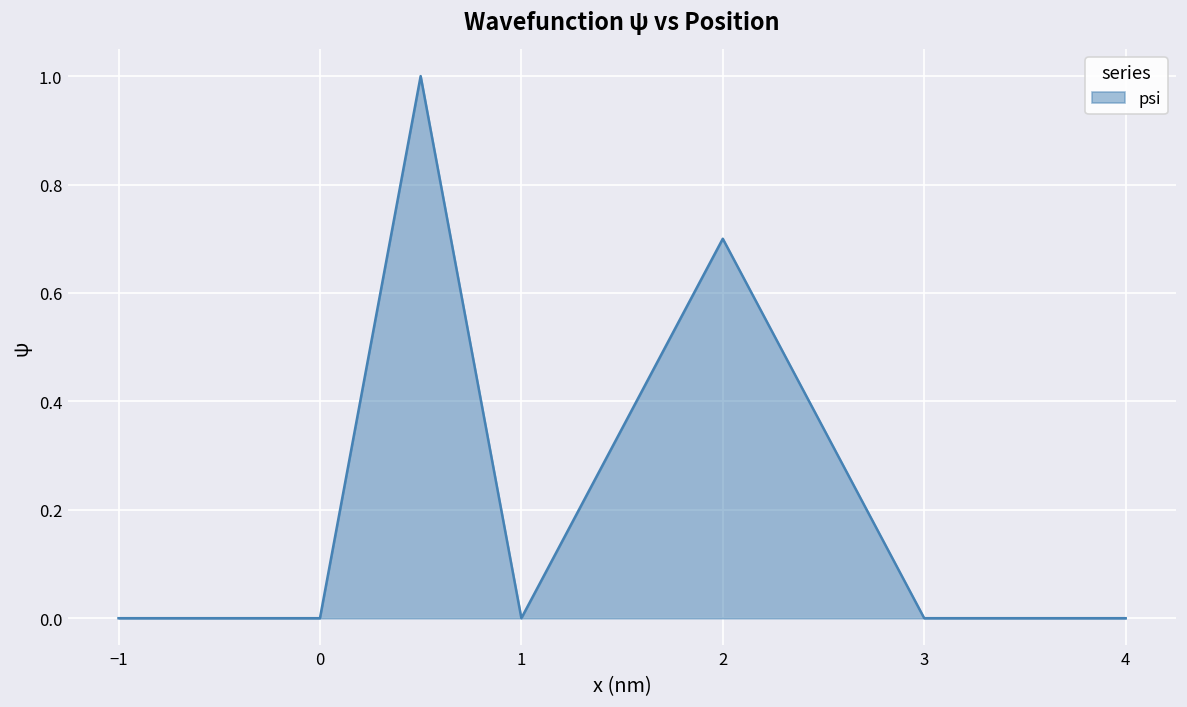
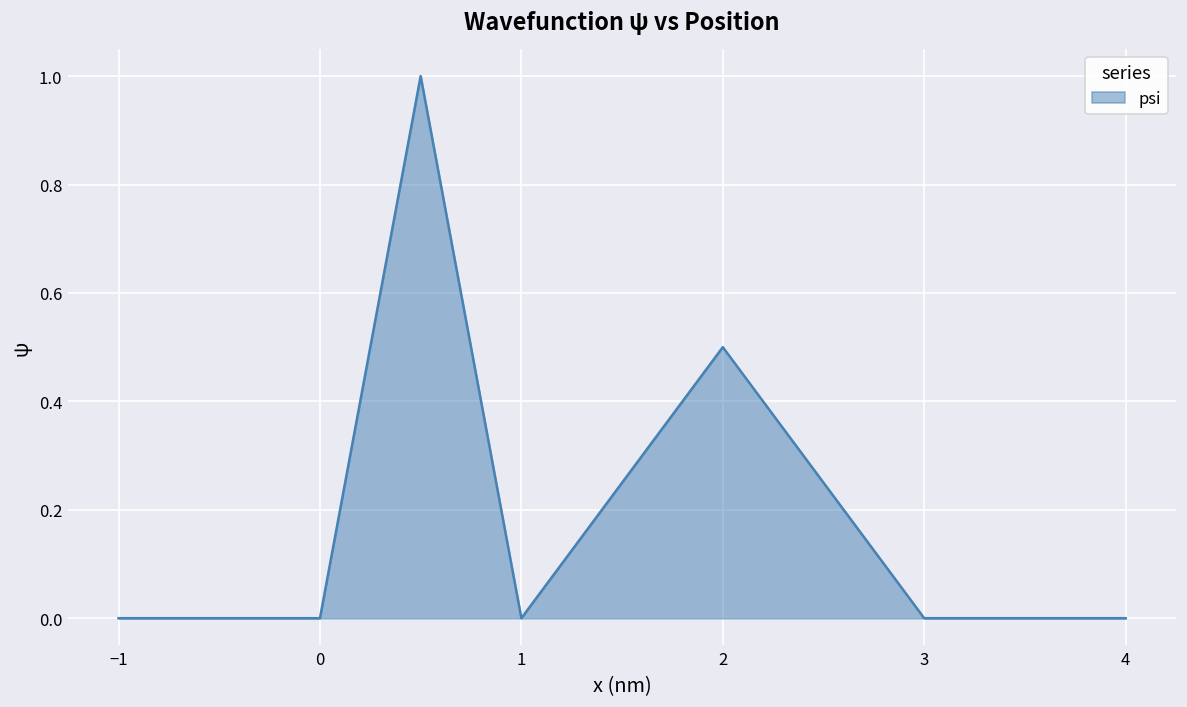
  {
    "−1": 0.0,
    "0": 0.0,
    "1": 0.0,
-   "2": 0.7,
+   "2": 0.5,
    "3": 0.0,
    "4": 0.0
  }
